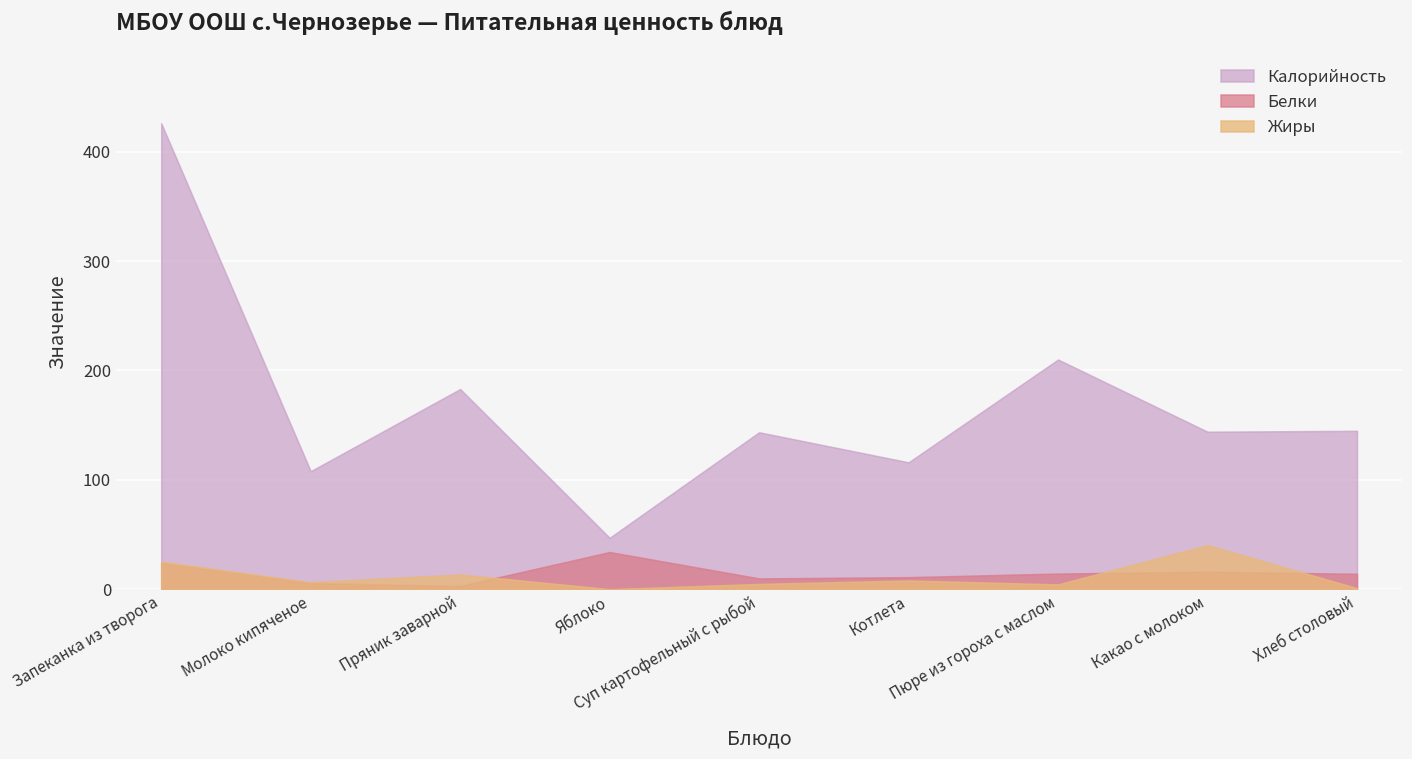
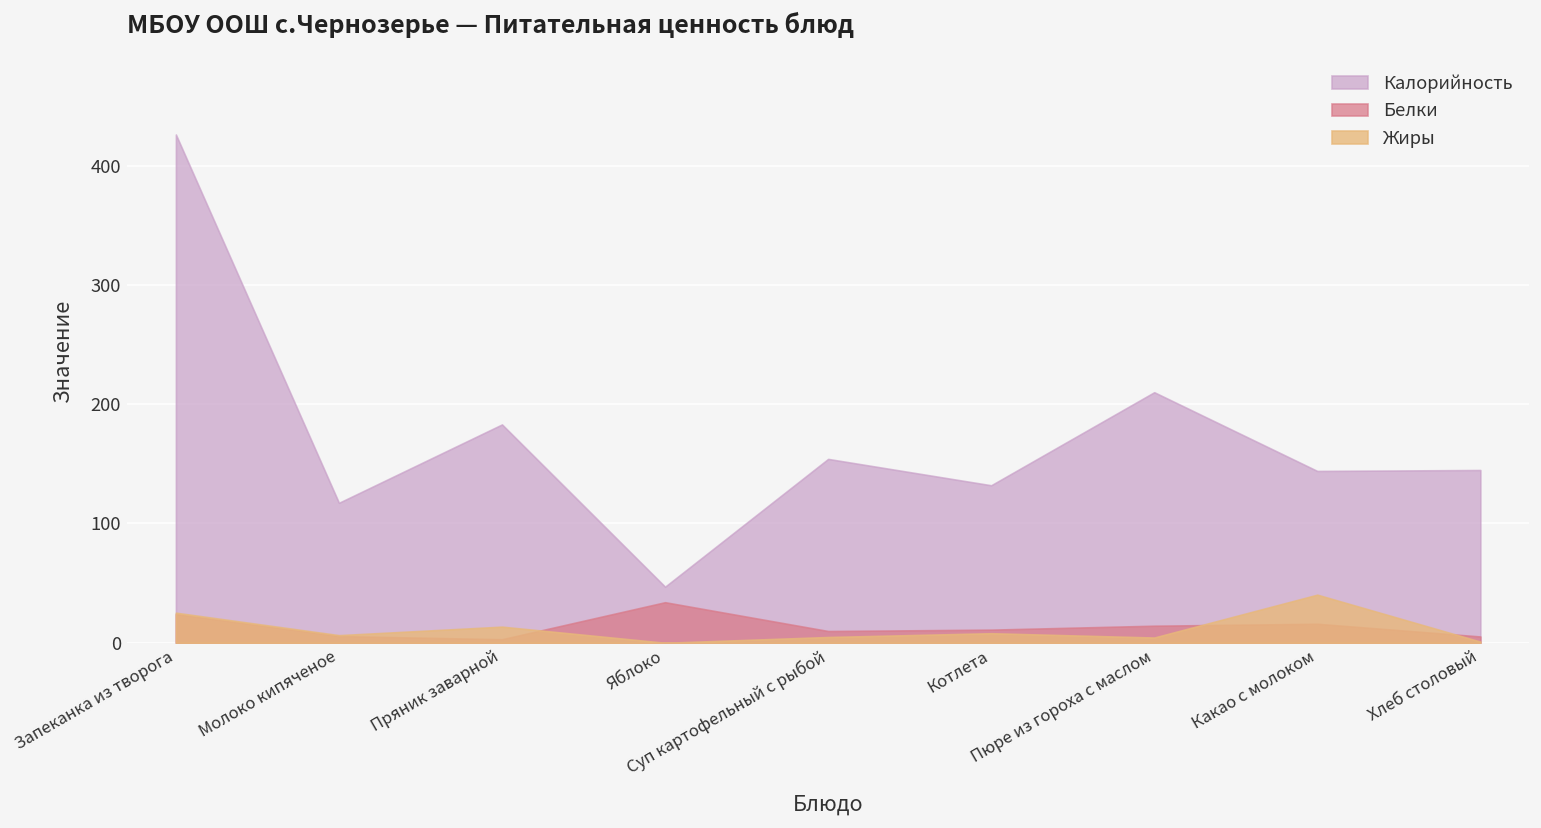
  {
    "Калорийность": {
      "Запеканка из творога": 430,
-     "Молоко кипяченое": 110,
+     "Молоко кипяченое": 120,
      "Пряник заварной": 180,
      "Яблоко": 50,
-     "Суп картофельный с рыбой": 140,
-     "Котлета": 120,
+     "Суп картофельный с рыбой": 150,
+     "Котлета": 130,
      "Пюре из гороха с маслом": 210,
      "Какао с молоком": 140,
      "Хлеб столовый": 140
    },
    "Белки": {
      "Пряник заварной": 0,
      "Яблоко": 30,
      "Суп картофельный с рыбой": 10,
      "Котлета": 10,
      "Пюре из гороха с маслом": 10,
      "Какао с молоком": 20,
-     "Хлеб столовый": 14
+     "Хлеб столовый": 5
    },
    "Жиры": {
      "Пряник заварной": 10,
      "Яблоко": 0,
      "Суп картофельный с рыбой": 0,
      "Котлета": 10,
      "Пюре из гороха с маслом": 0,
      "Какао с молоком": 40
    }
  }
